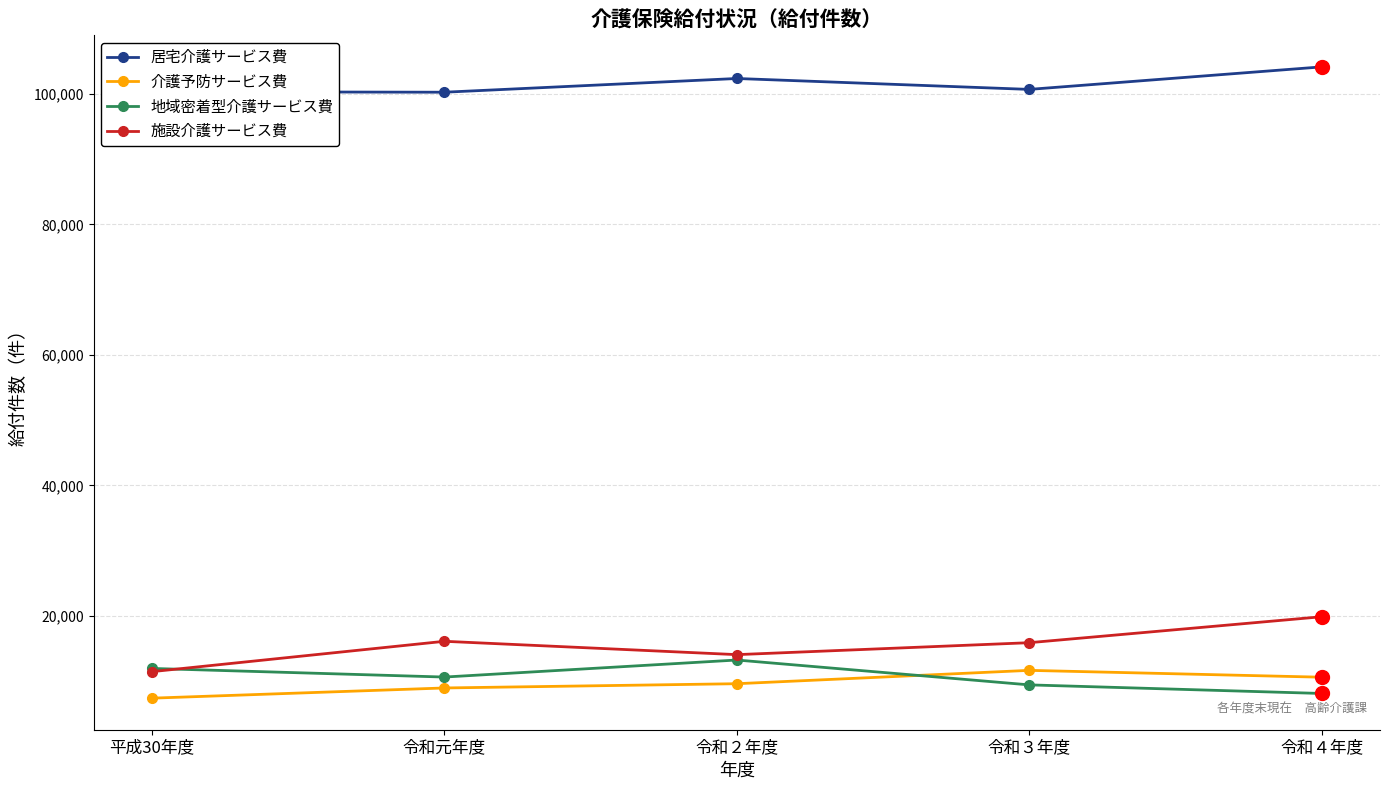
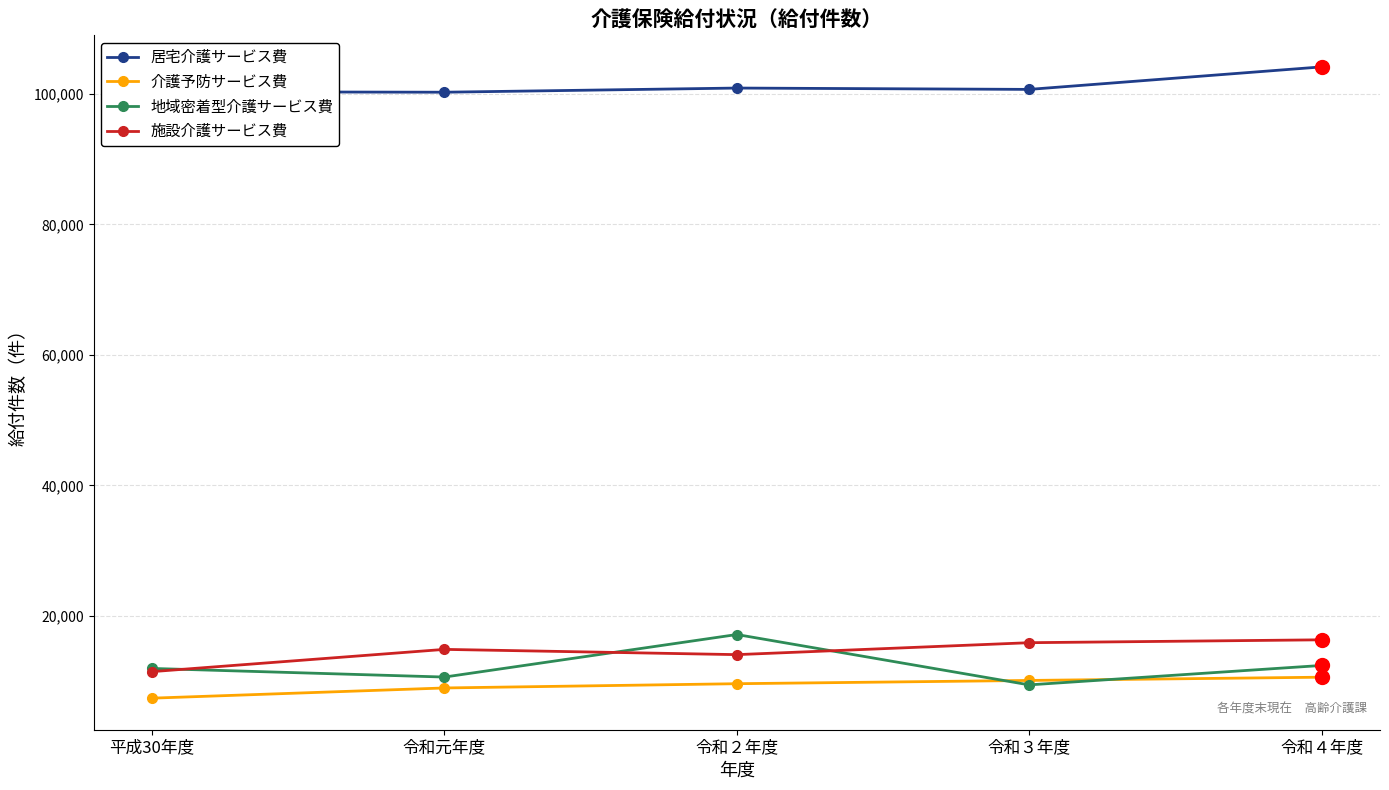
  {
    "居宅介護サービス費": {
      "令和元年度": "100,000",
-     "令和２年度": "102,000",
+     "令和２年度": "101,000",
      "令和３年度": "101,000"
    },
    "介護予防サービス費": {
      "平成30年度": "7,000",
      "令和元年度": "9,000",
      "令和２年度": "10,000",
-     "令和３年度": "12,000"
+     "令和３年度": "10,000"
    },
    "地域密着型介護サービス費": {
      "平成30年度": "12,000",
      "令和元年度": "11,000",
-     "令和２年度": "13,000",
+     "令和２年度": "17,000",
      "令和３年度": "9,000",
-     "令和４年度": "8,000"
+     "令和４年度": "12,000"
    },
    "施設介護サービス費": {
      "平成30年度": "11,000",
-     "令和元年度": "16,000",
+     "令和元年度": "15,000",
      "令和２年度": "14,000",
      "令和３年度": "16,000",
-     "令和４年度": "20,000"
+     "令和４年度": "16,000"
    }
  }
